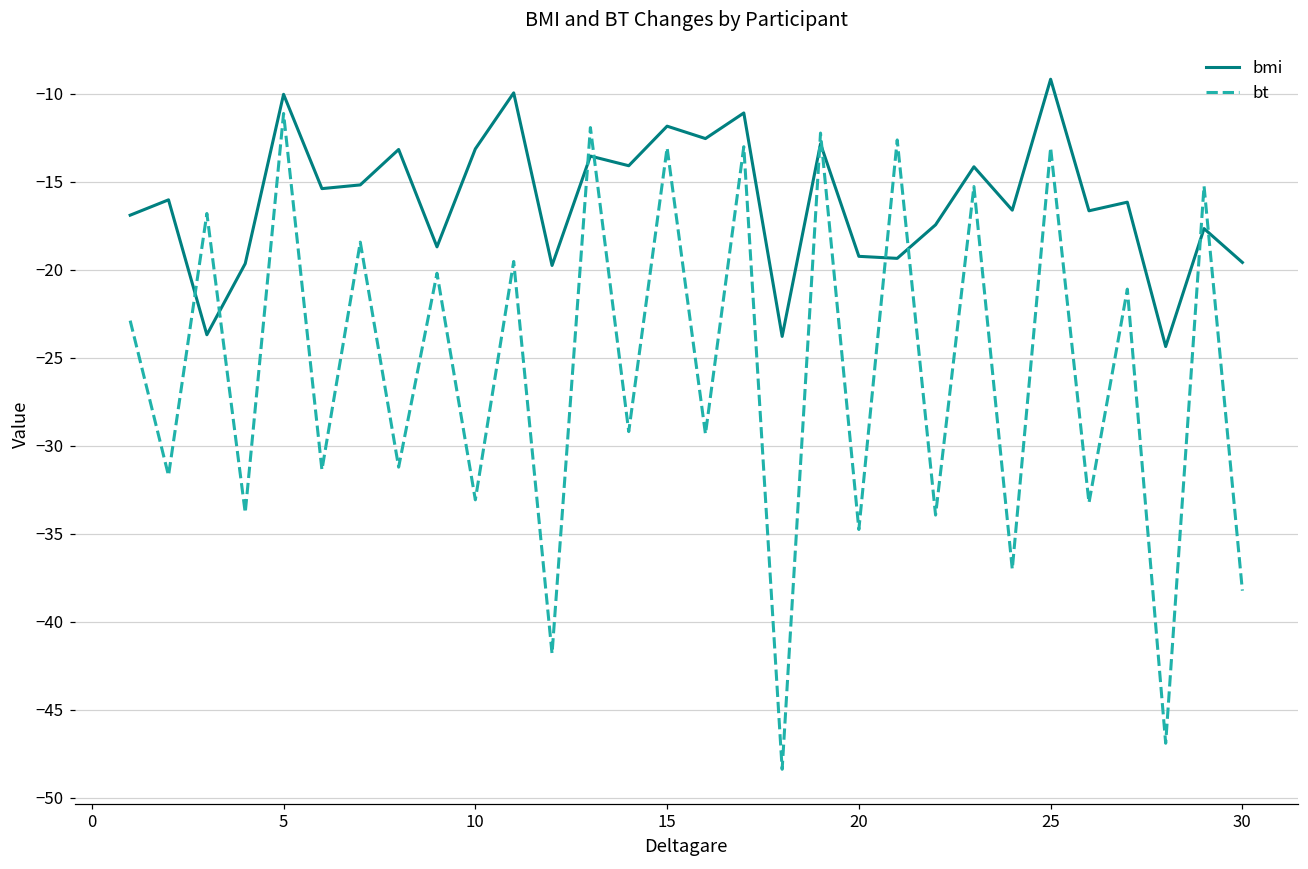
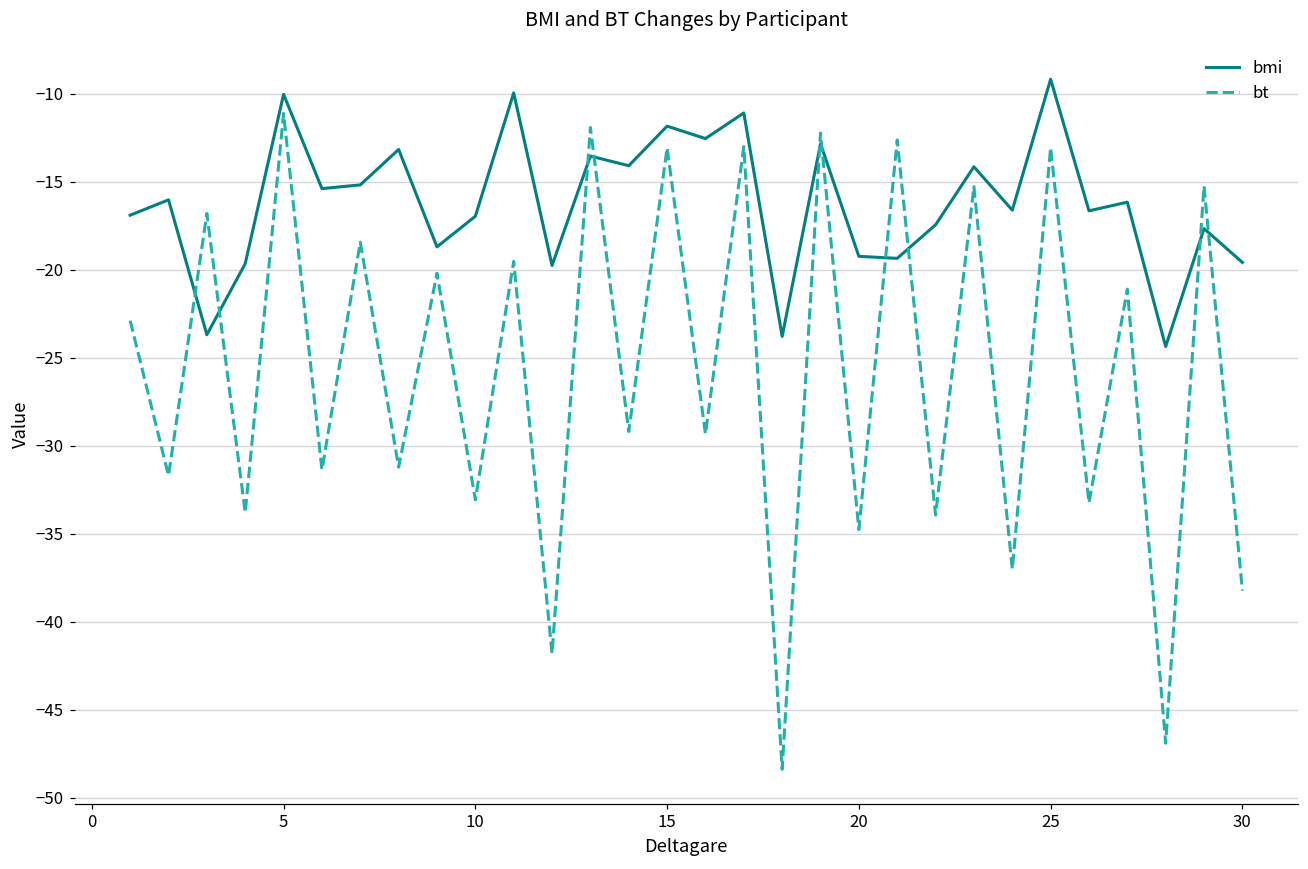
  {
    "bmi": {
      "5": -10.0,
-     "10": -13.1,
+     "10": -17.0,
      "15": -11.9,
      "20": -19.2,
      "25": -9.2,
      "30": -19.6
    },
    "bt": {
      "5": -11.1,
      "10": -33.1,
      "15": -13.1,
      "20": -34.8,
      "25": -13.1,
      "30": -38.2
    }
  }
